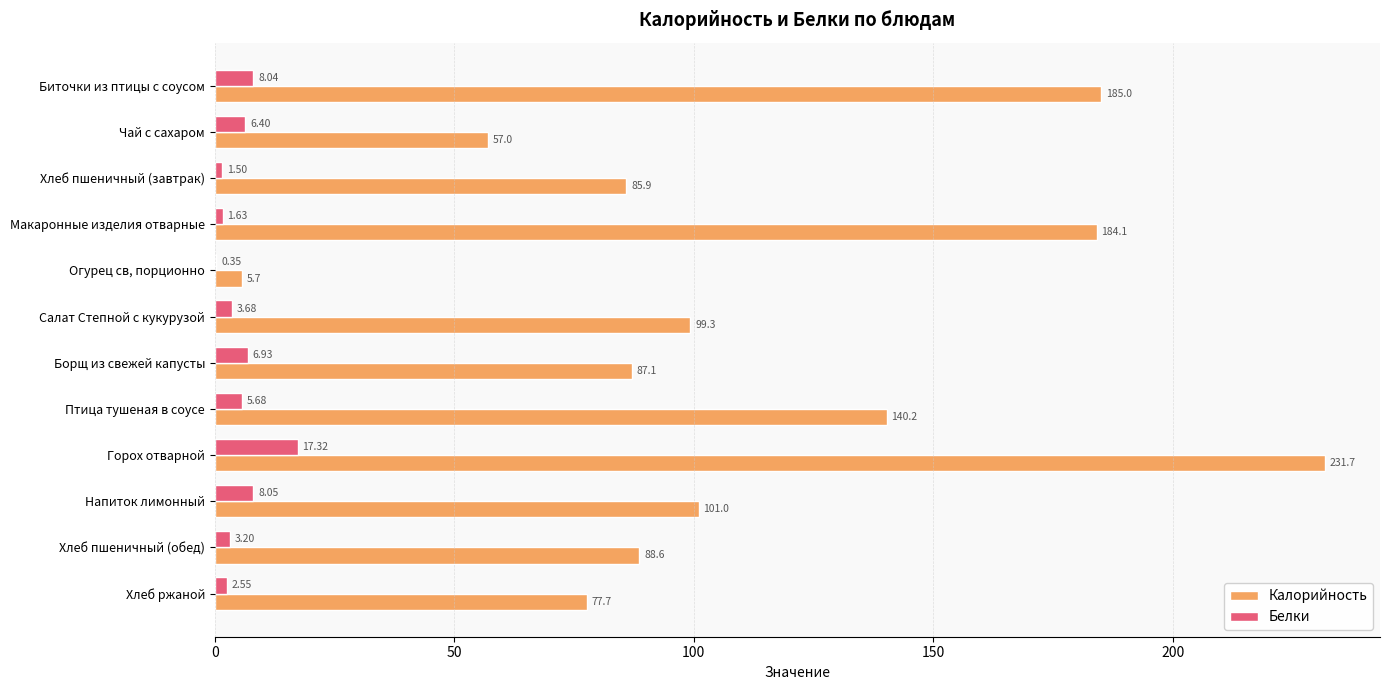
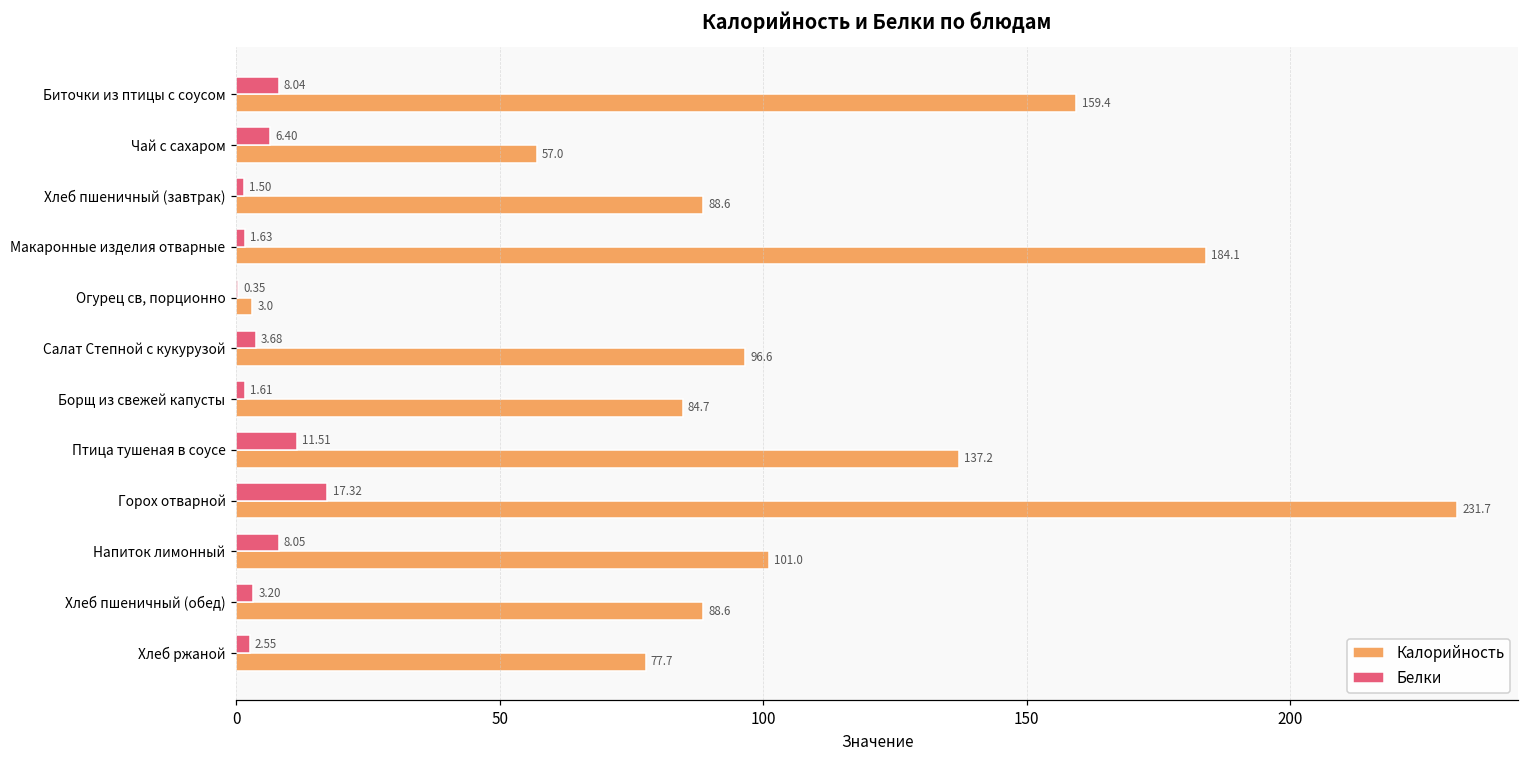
  {
    "Калорийность": {
-     "Биточки из птицы с соусом": 185.0,
+     "Биточки из птицы с соусом": 159.4,
      "Чай с сахаром": 57.0,
-     "Хлеб пшеничный (завтрак)": 85.9,
+     "Хлеб пшеничный (завтрак)": 88.6,
      "Макаронные изделия отварные": 184.1,
-     "Огурец св, порционно": 5.7,
-     "Салат Степной с кукурузой": 99.3,
-     "Борщ из свежей капусты": 87.1,
-     "Птица тушеная в соусе": 140.2,
+     "Огурец св, порционно": 3.0,
+     "Салат Степной с кукурузой": 96.6,
+     "Борщ из свежей капусты": 84.7,
+     "Птица тушеная в соусе": 137.2,
      "Горох отварной": 231.7,
      "Напиток лимонный": 101.0,
      "Хлеб пшеничный (обед)": 88.6,
      "Хлеб ржаной": 77.7
    },
    "Белки": {
      "Биточки из птицы с соусом": 8.04,
      "Чай с сахаром": 6.40,
      "Хлеб пшеничный (завтрак)": 1.50,
      "Макаронные изделия отварные": 1.63,
      "Огурец св, порционно": 0.35,
      "Салат Степной с кукурузой": 3.68,
-     "Борщ из свежей капусты": 6.93,
-     "Птица тушеная в соусе": 5.68,
+     "Борщ из свежей капусты": 1.61,
+     "Птица тушеная в соусе": 11.51,
      "Горох отварной": 17.32,
      "Напиток лимонный": 8.05,
      "Хлеб пшеничный (обед)": 3.20,
      "Хлеб ржаной": 2.55
    }
  }
